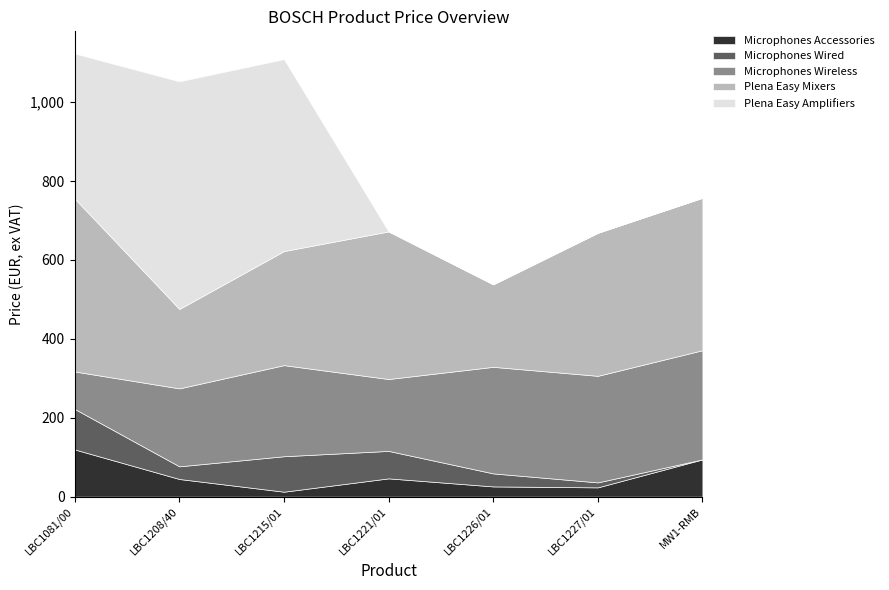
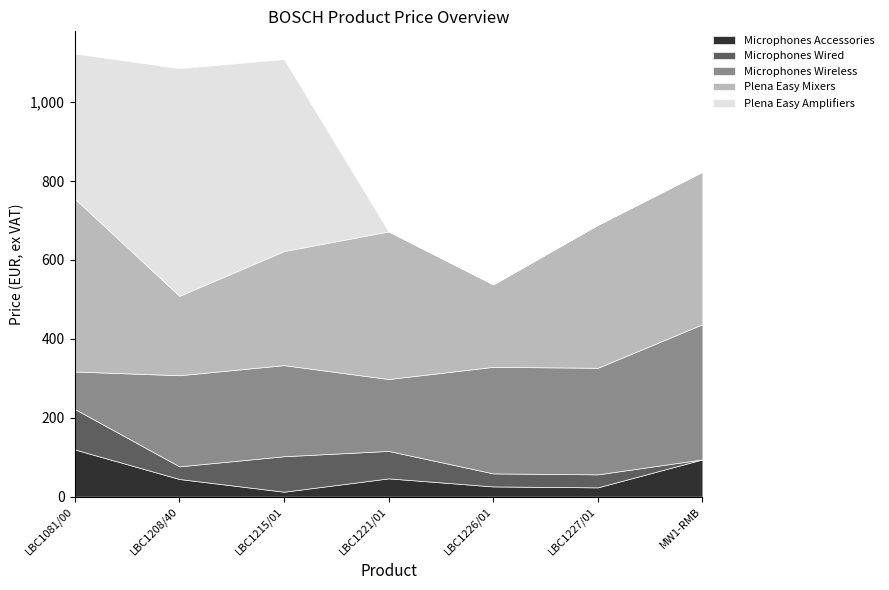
  {
    "Microphones Accessories": {
      "LBC1081/00": 120,
      "LBC1208/40": 40,
      "LBC1215/01": 10,
      "LBC1221/01": 50,
      "LBC1226/01": 30,
      "LBC1227/01": 20
    },
    "Microphones Wired": {
      "LBC1081/00": 100,
      "LBC1208/40": 30,
      "LBC1215/01": 90,
      "LBC1221/01": 70,
      "LBC1226/01": 30,
-     "LBC1227/01": 10
+     "LBC1227/01": 30
    },
    "Microphones Wireless": {
      "LBC1081/00": 100,
-     "LBC1208/40": 200,
+     "LBC1208/40": 230,
      "LBC1215/01": 230,
      "LBC1221/01": 180,
      "LBC1226/01": 270,
      "LBC1227/01": 270,
-     "MW1-RMB": 280
+     "MW1-RMB": 340
    },
    "Plena Easy Mixers": {
      "LBC1081/00": 440,
      "LBC1208/40": 200,
      "LBC1215/01": 290
    },
    "Plena Easy Amplifiers": {
      "LBC1081/00": 370,
      "LBC1208/40": 580,
      "LBC1215/01": 490
    }
  }
